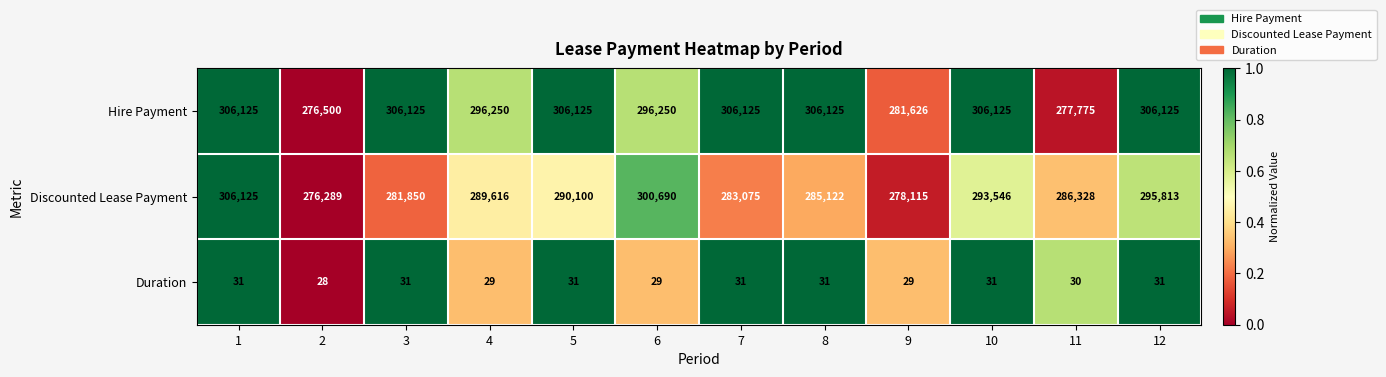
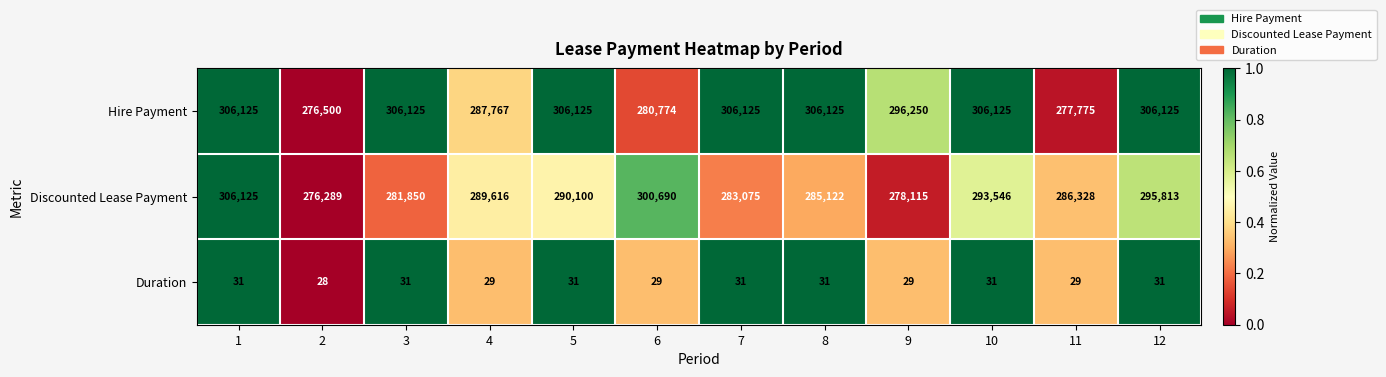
  {
    "Hire Payment": {
      "1": "306,125",
      "2": "276,500",
      "3": "306,125",
-     "4": "296,250",
+     "4": "287,767",
      "5": "306,125",
-     "6": "296,250",
+     "6": "280,774",
      "7": "306,125",
      "8": "306,125",
-     "9": "281,626",
+     "9": "296,250",
      "10": "306,125",
      "11": "277,775",
      "12": "306,125"
    },
    "Discounted Lease Payment": {
      "1": "306,125",
      "2": "276,289",
      "3": "281,850",
      "4": "289,616",
      "5": "290,100",
      "6": "300,690",
      "7": "283,075",
      "8": "285,122",
      "9": "278,115",
      "10": "293,546",
      "11": "286,328",
      "12": "295,813"
    },
    "Duration": {
      "1": "31",
      "2": "28",
      "3": "31",
      "4": "29",
      "5": "31",
      "6": "29",
      "7": "31",
      "8": "31",
      "9": "29",
      "10": "31",
-     "11": "30",
+     "11": "29",
      "12": "31"
    }
  }
